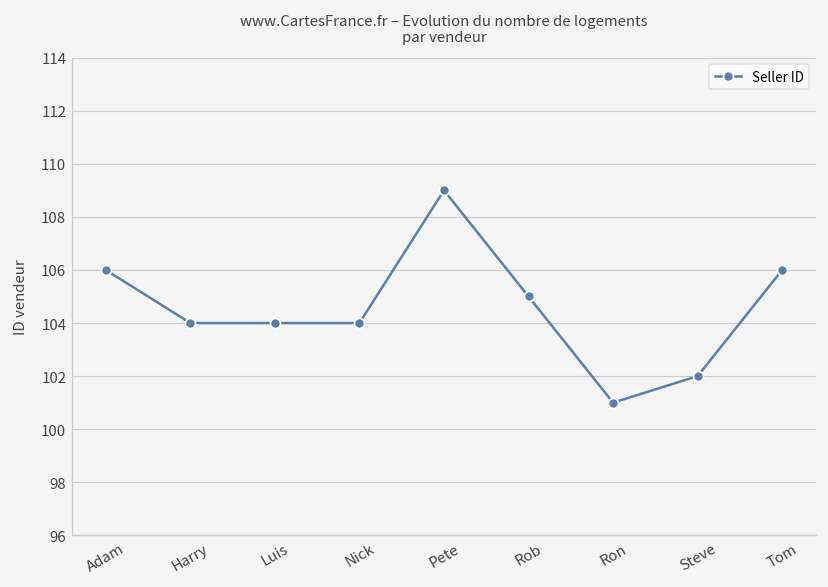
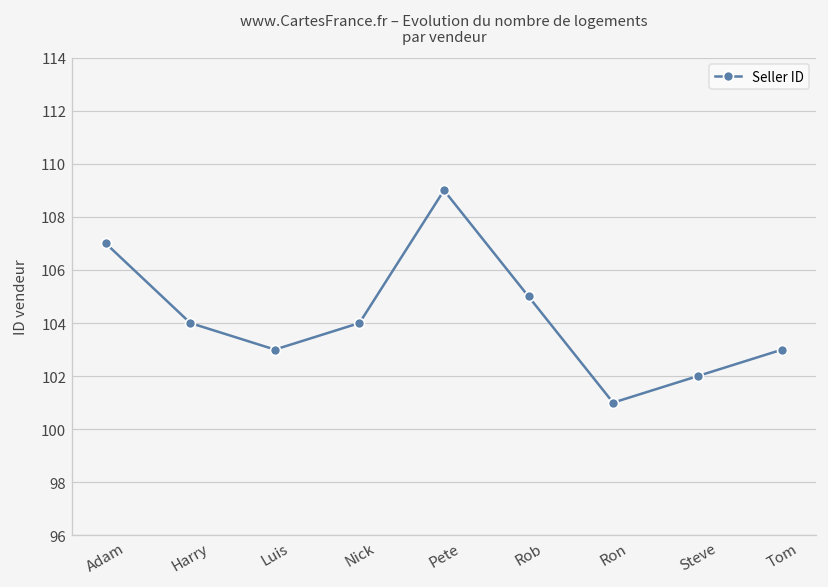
  {
-   "Adam": 106,
+   "Adam": 107,
    "Harry": 104,
-   "Luis": 104,
+   "Luis": 103,
    "Nick": 104,
    "Pete": 109,
    "Rob": 105,
    "Ron": 101,
    "Steve": 102,
-   "Tom": 106
+   "Tom": 103
  }
